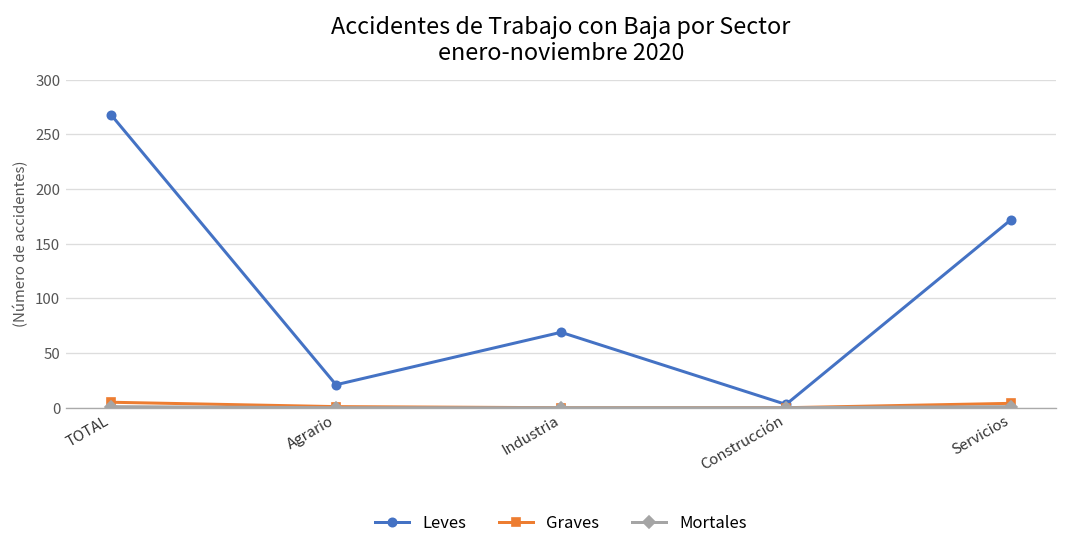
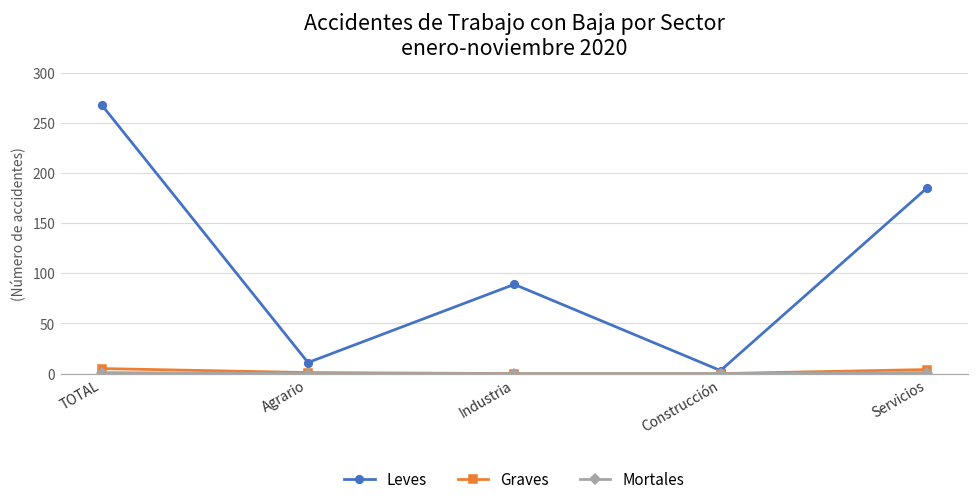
  {
    "Leves": {
      "TOTAL": 270,
-     "Agrario": 20,
-     "Industria": 70,
+     "Agrario": 10,
+     "Industria": 90,
      "Construcción": 0,
-     "Servicios": 170
+     "Servicios": 190
    },
    "Graves": {
      "TOTAL": 10,
      "Servicios": 0
    },
    "Mortales": {
      "TOTAL": 0,
      "Servicios": 0
    }
  }
